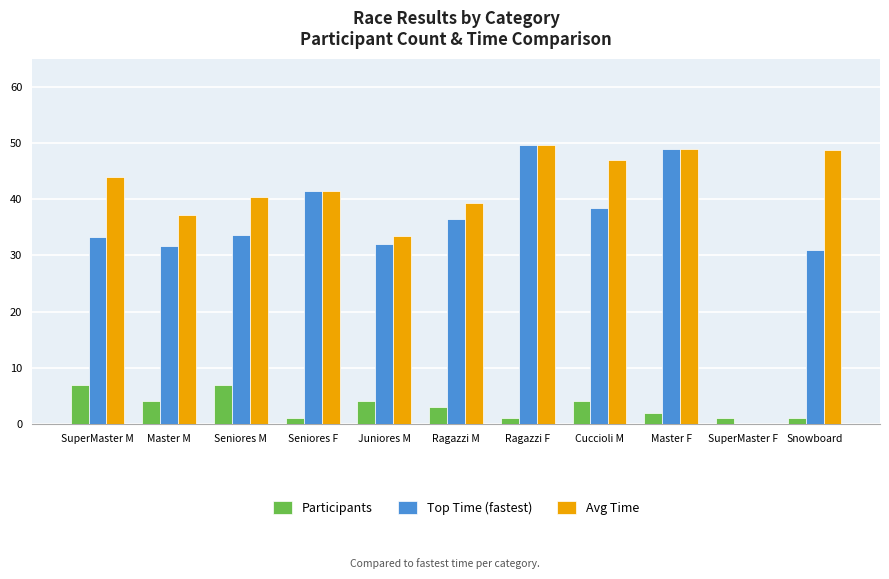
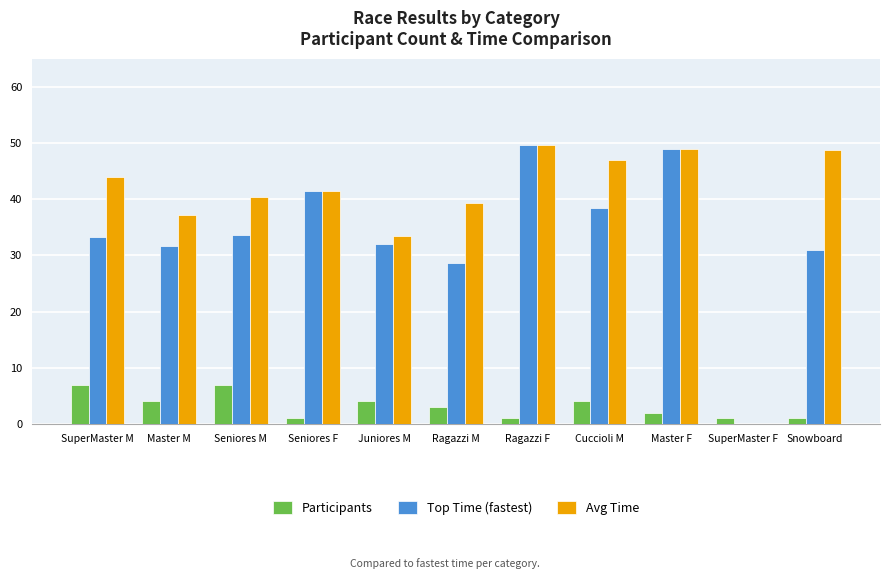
  {
    "Participants": {
      "SuperMaster M": 7,
      "Master M": 4,
      "Seniores M": 7,
      "Seniores F": 1,
      "Juniores M": 4,
      "Ragazzi M": 3,
      "Ragazzi F": 1,
      "Cuccioli M": 4,
      "Master F": 2,
      "SuperMaster F": 1,
      "Snowboard": 1
    },
    "Top Time (fastest)": {
      "SuperMaster M": 33,
      "Master M": 32,
      "Seniores M": 34,
      "Seniores F": 41,
      "Juniores M": 32,
-     "Ragazzi M": 37,
+     "Ragazzi M": 29,
      "Ragazzi F": 50,
      "Cuccioli M": 38,
      "Master F": 49,
      "SuperMaster F": 0,
      "Snowboard": 31
    },
    "Avg Time": {
      "SuperMaster M": 44,
      "Master M": 37,
      "Seniores M": 40,
      "Seniores F": 41,
      "Juniores M": 33,
      "Ragazzi M": 39,
      "Ragazzi F": 50,
      "Cuccioli M": 47,
      "Master F": 49,
      "SuperMaster F": 0,
      "Snowboard": 49
    }
  }
